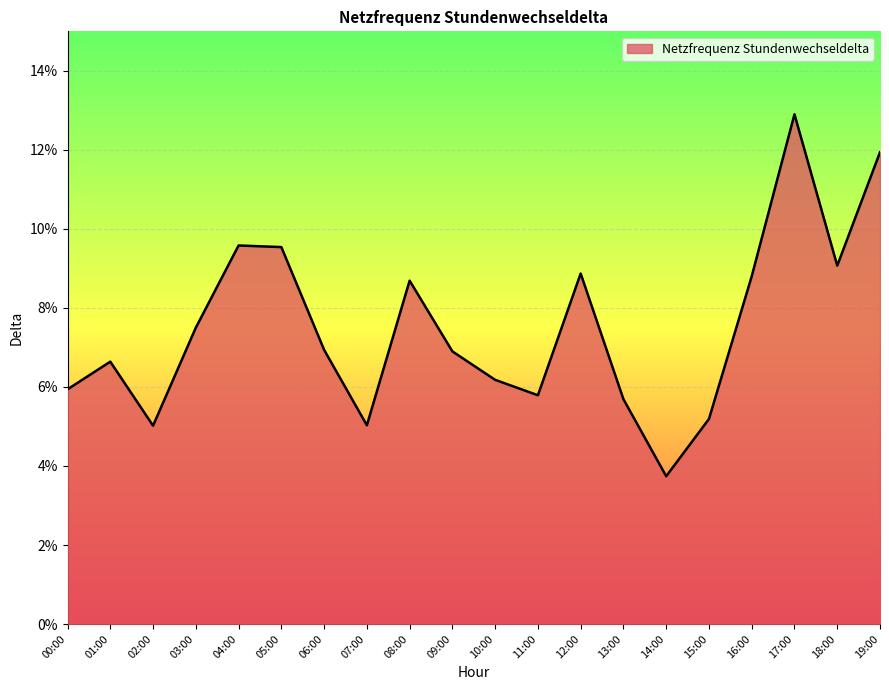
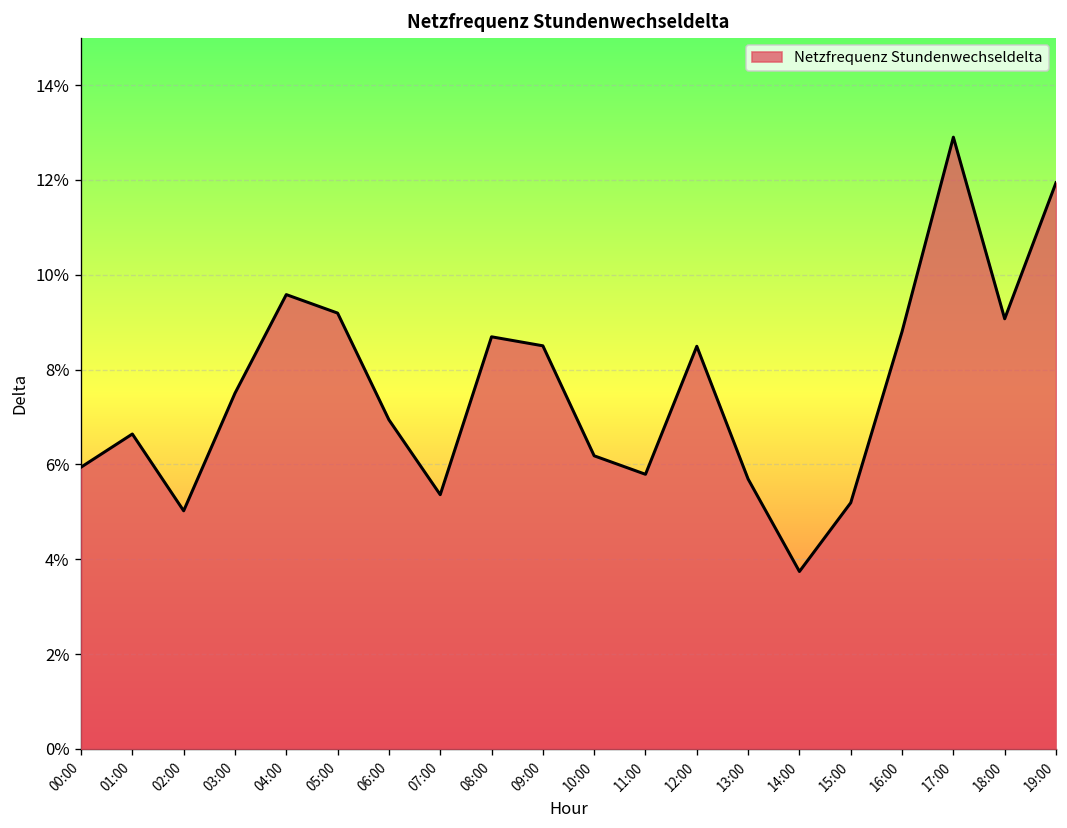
  {
    "00:00": "5.9%",
    "01:00": "6.6%",
    "02:00": "5.0%",
    "03:00": "7.5%",
    "04:00": "9.6%",
-   "05:00": "9.5%",
+   "05:00": "9.2%",
    "06:00": "6.9%",
-   "07:00": "5.0%",
+   "07:00": "5.4%",
    "08:00": "8.7%",
-   "09:00": "6.9%",
+   "09:00": "8.5%",
    "10:00": "6.2%",
    "11:00": "5.8%",
-   "12:00": "8.9%",
+   "12:00": "8.5%",
    "13:00": "5.7%",
    "14:00": "3.7%",
    "15:00": "5.2%",
    "16:00": "8.8%",
    "17:00": "12.9%",
    "18:00": "9.1%",
    "19:00": "11.9%"
  }
